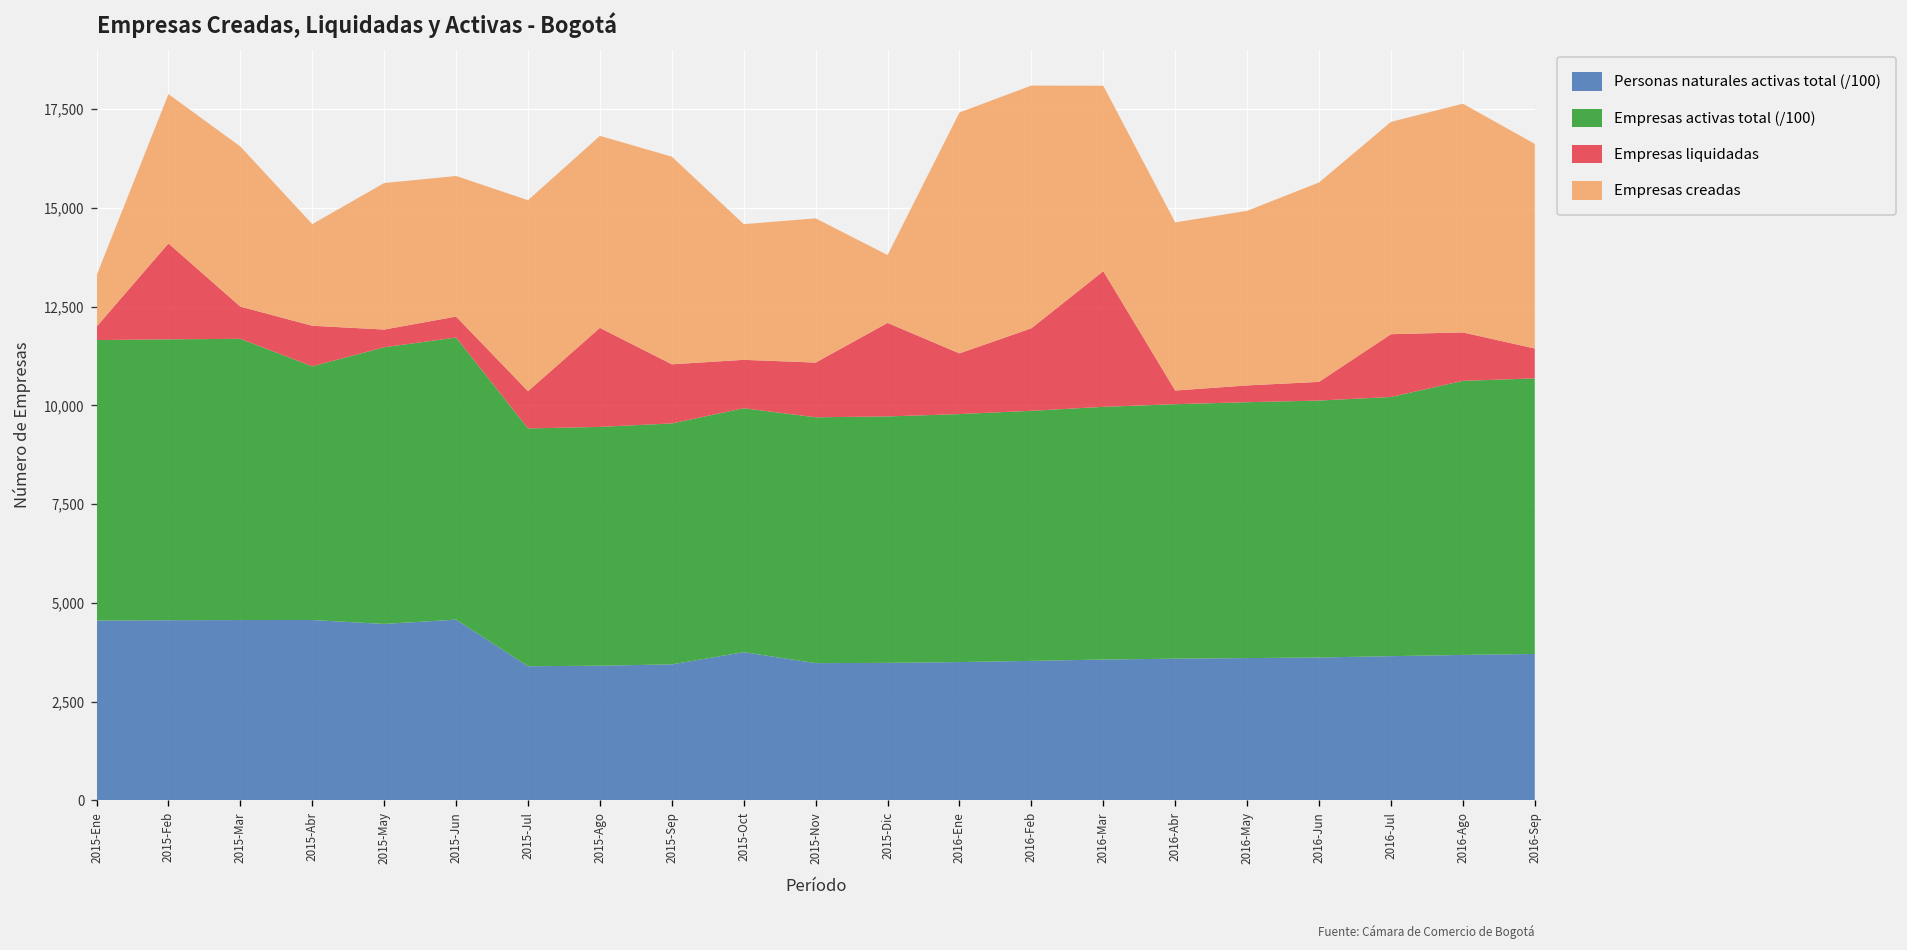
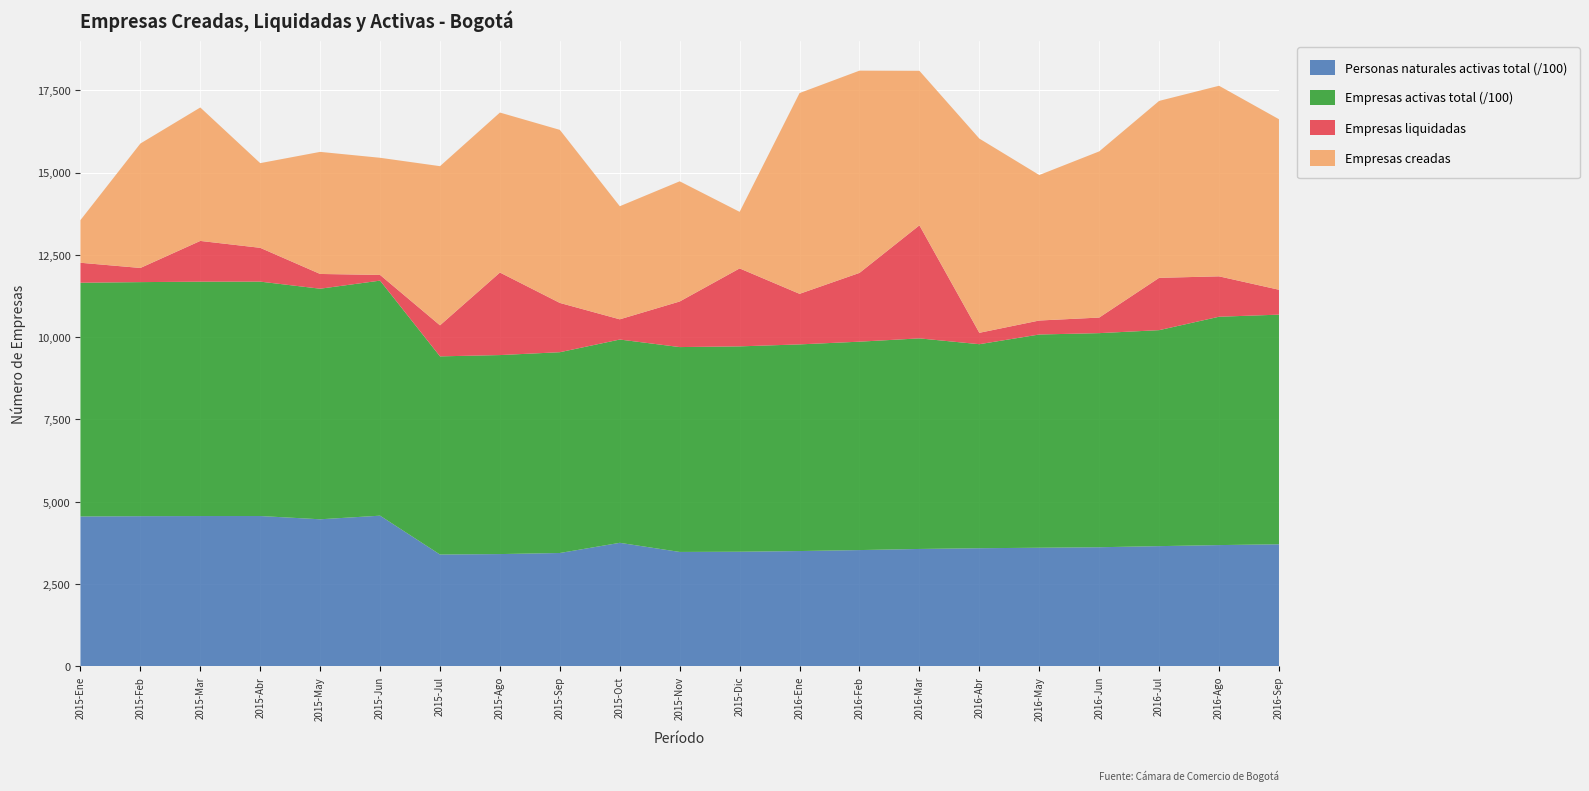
  {
    "Personas naturales activas total (/100)": {
      "2015-Ene": "4,600",
      "2015-Feb": "4,600",
      "2015-Mar": "4,600",
      "2015-Abr": "4,600",
      "2015-May": "4,500",
      "2015-Jun": "4,600",
      "2015-Jul": "3,400",
      "2015-Ago": "3,400",
      "2015-Sep": "3,400",
      "2015-Oct": "3,800",
      "2015-Nov": "3,500",
      "2015-Dic": "3,500",
      "2016-Ene": "3,500",
      "2016-Feb": "3,500",
      "2016-Mar": "3,600",
      "2016-Abr": "3,600",
      "2016-May": "3,600",
      "2016-Jun": "3,600",
      "2016-Jul": "3,700",
      "2016-Ago": "3,700",
      "2016-Sep": "3,700"
    },
    "Empresas activas total (/100)": {
      "2015-Ene": "7,100",
      "2015-Feb": "7,100",
      "2015-Mar": "7,100",
-     "2015-Abr": "6,400",
+     "2015-Abr": "7,100",
      "2015-May": "7,000",
      "2015-Jun": "7,100",
      "2015-Jul": "6,000",
      "2015-Ago": "6,000",
      "2015-Sep": "6,100",
      "2015-Oct": "6,200",
      "2015-Nov": "6,200",
      "2015-Dic": "6,200",
      "2016-Ene": "6,300",
      "2016-Feb": "6,300",
      "2016-Mar": "6,400",
-     "2016-Abr": "6,400",
+     "2016-Abr": "6,200",
      "2016-May": "6,500",
      "2016-Jun": "6,500",
      "2016-Jul": "6,600",
      "2016-Ago": "6,900",
      "2016-Sep": "7,000"
    },
    "Empresas liquidadas": {
-     "2015-Ene": "300",
-     "2015-Feb": "2,400",
-     "2015-Mar": "800",
+     "2015-Ene": "600",
+     "2015-Feb": "400",
+     "2015-Mar": "1,200",
      "2015-Abr": "1,000",
      "2015-May": "400",
-     "2015-Jun": "500",
+     "2015-Jun": "200",
      "2015-Jul": "900",
      "2015-Ago": "2,500",
      "2015-Sep": "1,500",
-     "2015-Oct": "1,200",
+     "2015-Oct": "600",
      "2015-Nov": "1,400",
      "2015-Dic": "2,400",
      "2016-Ene": "1,500",
      "2016-Feb": "2,100",
      "2016-Mar": "3,400",
      "2016-Abr": "300",
      "2016-May": "400",
      "2016-Jun": "500",
      "2016-Jul": "1,600",
      "2016-Ago": "1,200",
      "2016-Sep": "800"
    },
    "Empresas creadas": {
      "2015-Ene": "1,300",
      "2015-Feb": "3,800",
      "2015-Mar": "4,100",
      "2015-Abr": "2,600",
      "2015-May": "3,700",
      "2015-Jun": "3,600",
      "2015-Jul": "4,800",
      "2015-Ago": "4,900",
      "2015-Sep": "5,300",
      "2015-Oct": "3,400",
      "2015-Nov": "3,700",
      "2015-Dic": "1,700",
      "2016-Ene": "6,100",
      "2016-Feb": "6,100",
      "2016-Mar": "4,700",
-     "2016-Abr": "4,300",
+     "2016-Abr": "5,900",
      "2016-May": "4,400",
      "2016-Jun": "5,000",
      "2016-Jul": "5,400",
      "2016-Ago": "5,800",
      "2016-Sep": "5,200"
    }
  }
